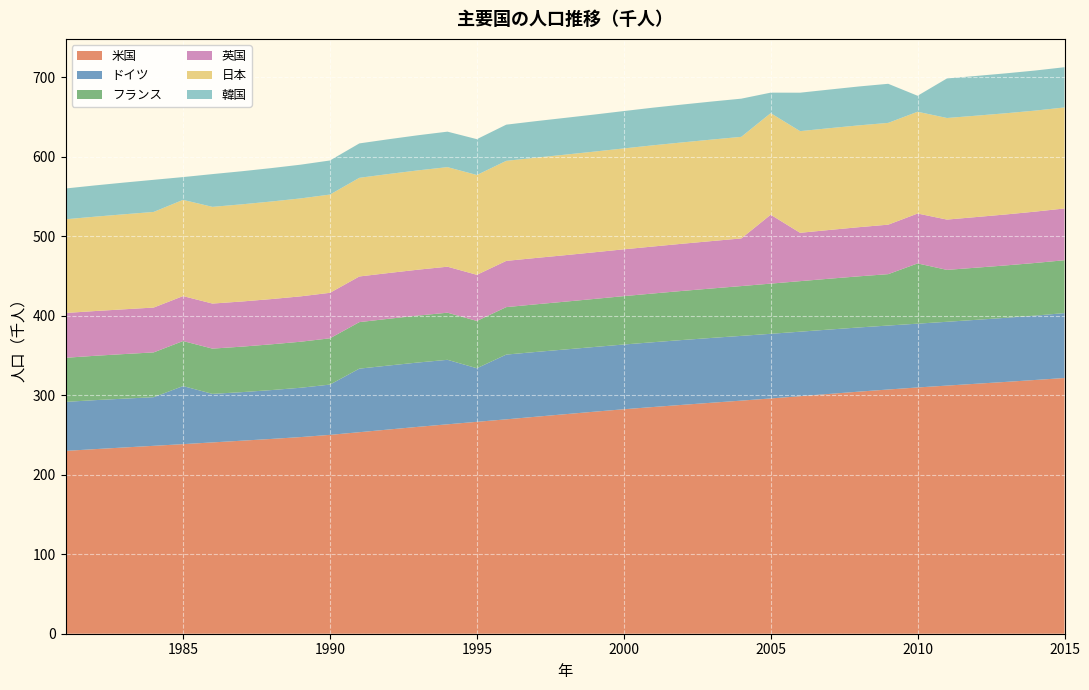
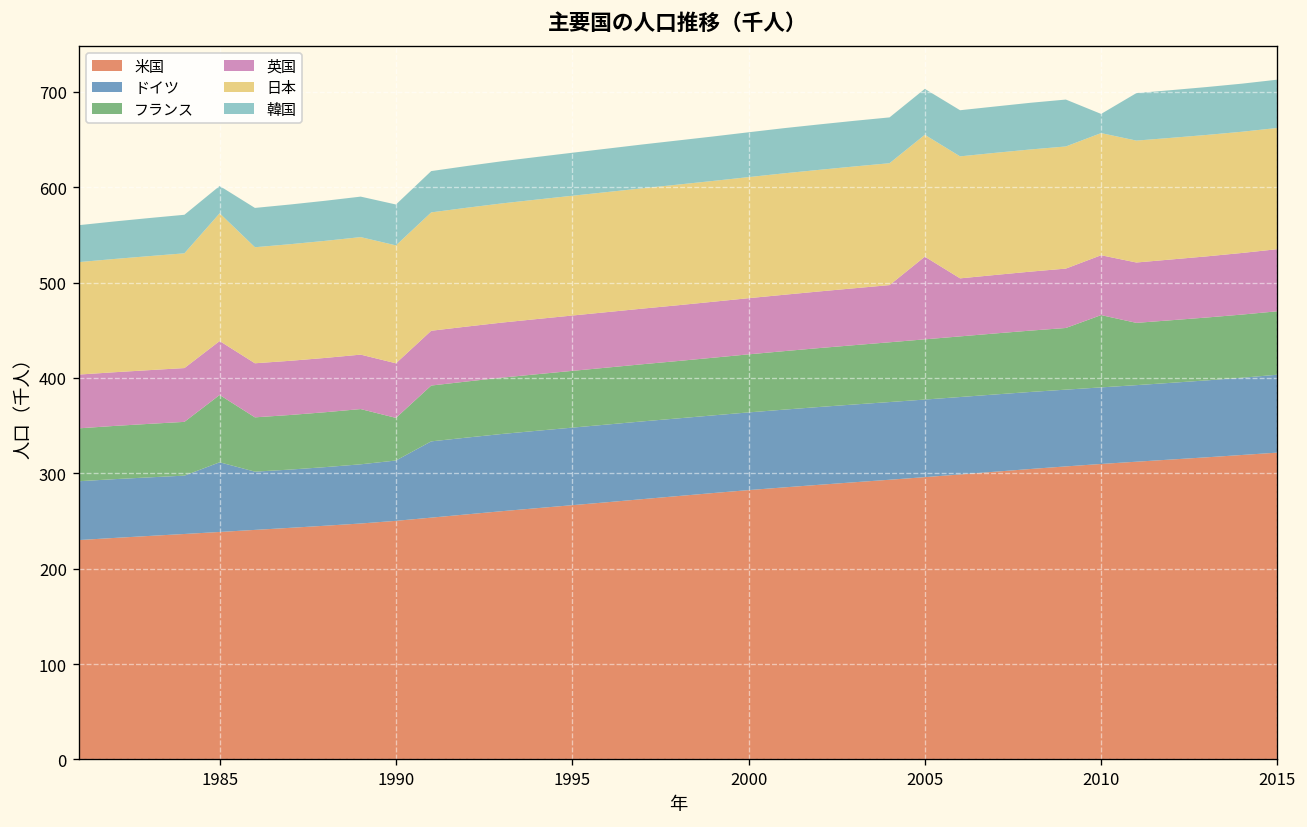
  {
    "米国": {
      "1985": 240,
      "1990": 250,
      "1995": 270,
      "2000": 280,
      "2005": 300,
      "2010": 310,
      "2015": 320
    },
    "ドイツ": {
      "1985": 70,
      "1990": 60,
-     "1995": 70,
+     "1995": 80,
      "2000": 80,
      "2005": 80,
      "2010": 80,
      "2015": 80
    },
    "フランス": {
-     "1985": 60,
-     "1990": 60,
+     "1985": 70,
+     "1990": 40,
      "1995": 60,
      "2000": 60,
      "2005": 60,
      "2010": 80,
      "2015": 70
    },
    "英国": {
      "1985": 60,
      "1990": 60,
      "1995": 60,
      "2000": 60,
      "2005": 90,
      "2010": 60,
      "2015": 70
    },
    "日本": {
-     "1985": 120,
+     "1985": 130,
      "1990": 120,
      "1995": 130,
      "2000": 130,
      "2005": 130,
      "2010": 130,
      "2015": 130
    },
    "韓国": {
      "1985": 30,
      "1990": 40,
      "1995": 50,
      "2000": 50,
-     "2005": 30,
+     "2005": 50,
      "2010": 20,
      "2015": 50
    }
  }
